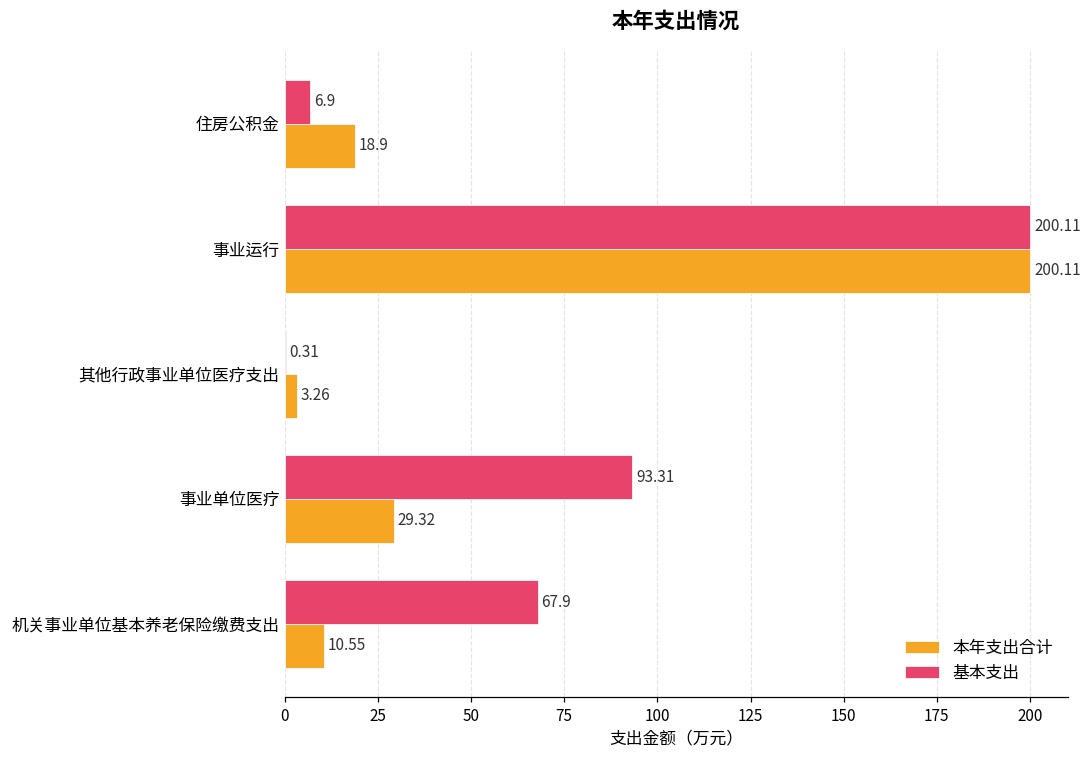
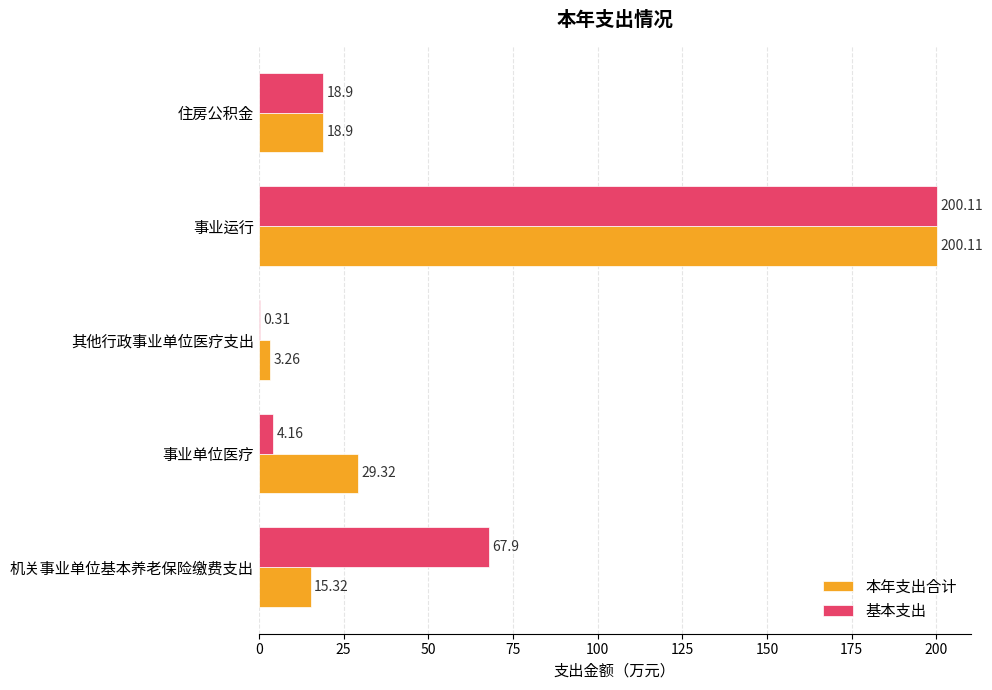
  {
    "本年支出合计": {
      "住房公积金": 18.9,
      "事业运行": 200.11,
      "其他行政事业单位医疗支出": 3.26,
      "事业单位医疗": 29.32,
-     "机关事业单位基本养老保险缴费支出": 10.55
+     "机关事业单位基本养老保险缴费支出": 15.32
    },
    "基本支出": {
-     "住房公积金": 6.9,
+     "住房公积金": 18.9,
      "事业运行": 200.11,
      "其他行政事业单位医疗支出": 0.31,
-     "事业单位医疗": 93.31,
+     "事业单位医疗": 4.16,
      "机关事业单位基本养老保险缴费支出": 67.9
    }
  }
